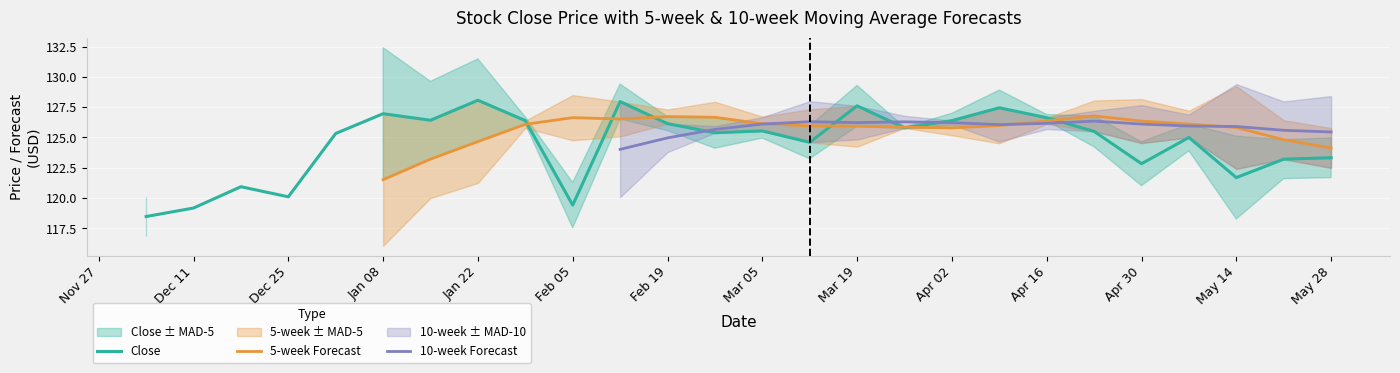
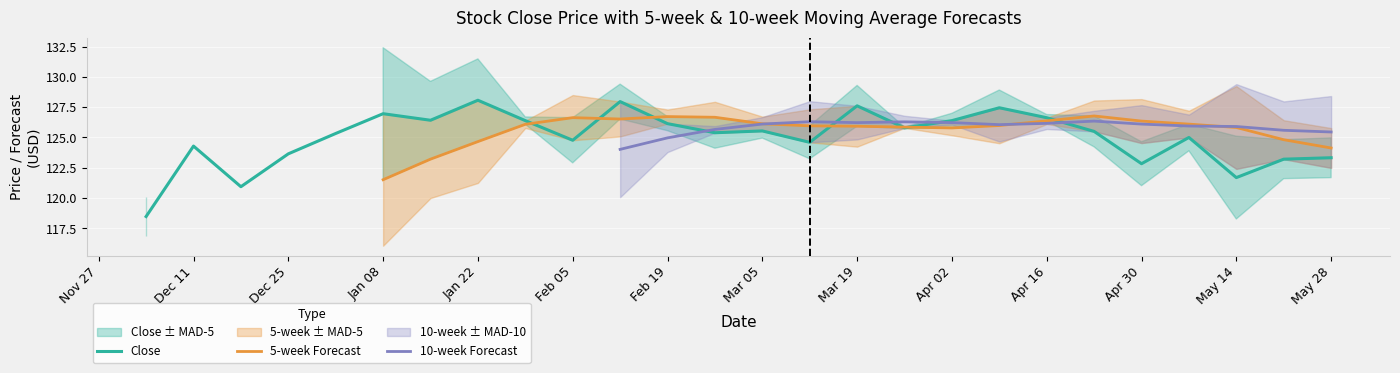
  {
    "Close": {
-     "Dec 11": 119.2,
-     "Dec 25": 120.1,
-     "Feb 05": 119.4,
+     "Dec 11": 124.3,
+     "Dec 25": 123.7,
+     "Feb 05": 124.8,
      "Mar 05": 125.5,
      "Apr 30": 122.8,
      "May 14": 121.7,
      "May 28": 123.3
    }
  }
